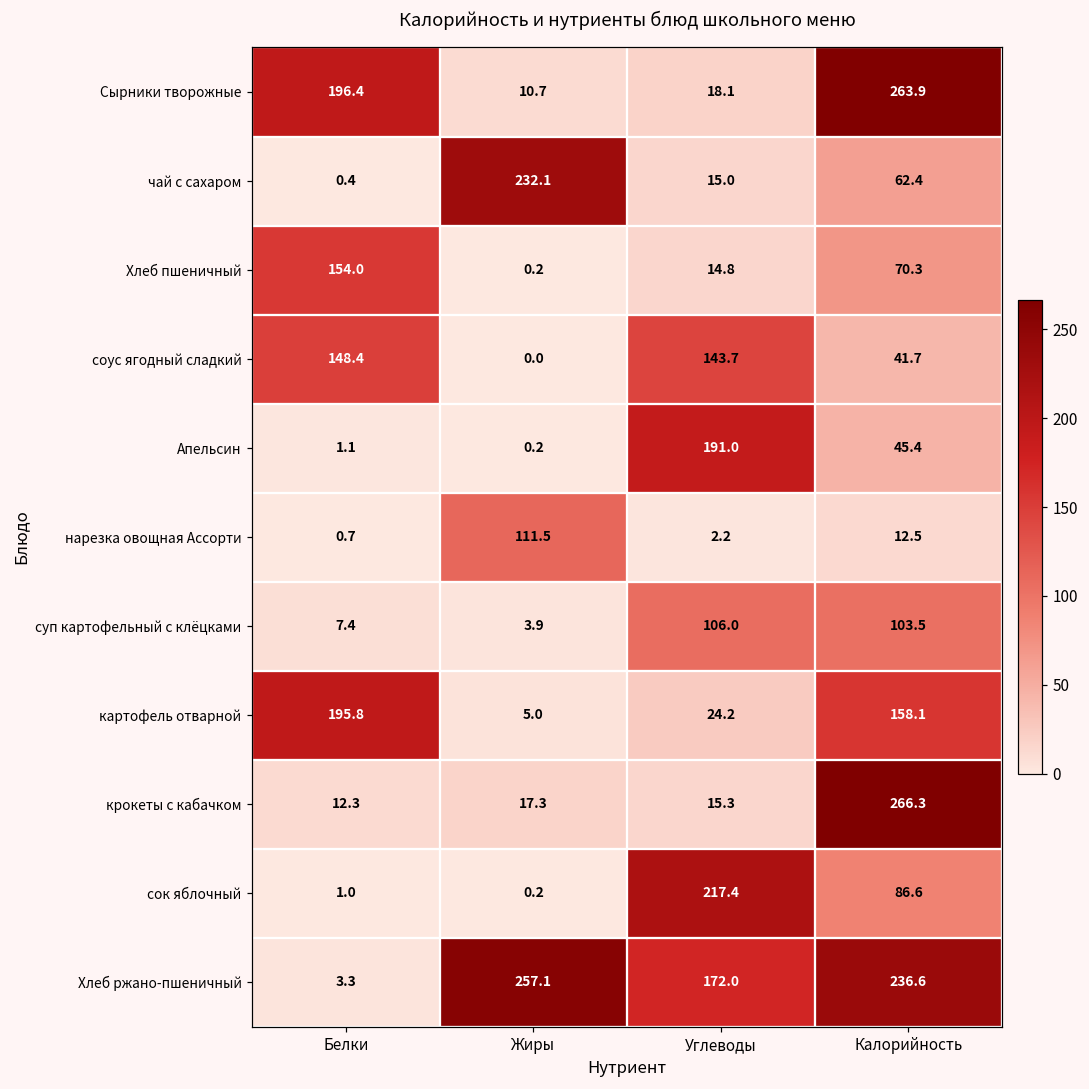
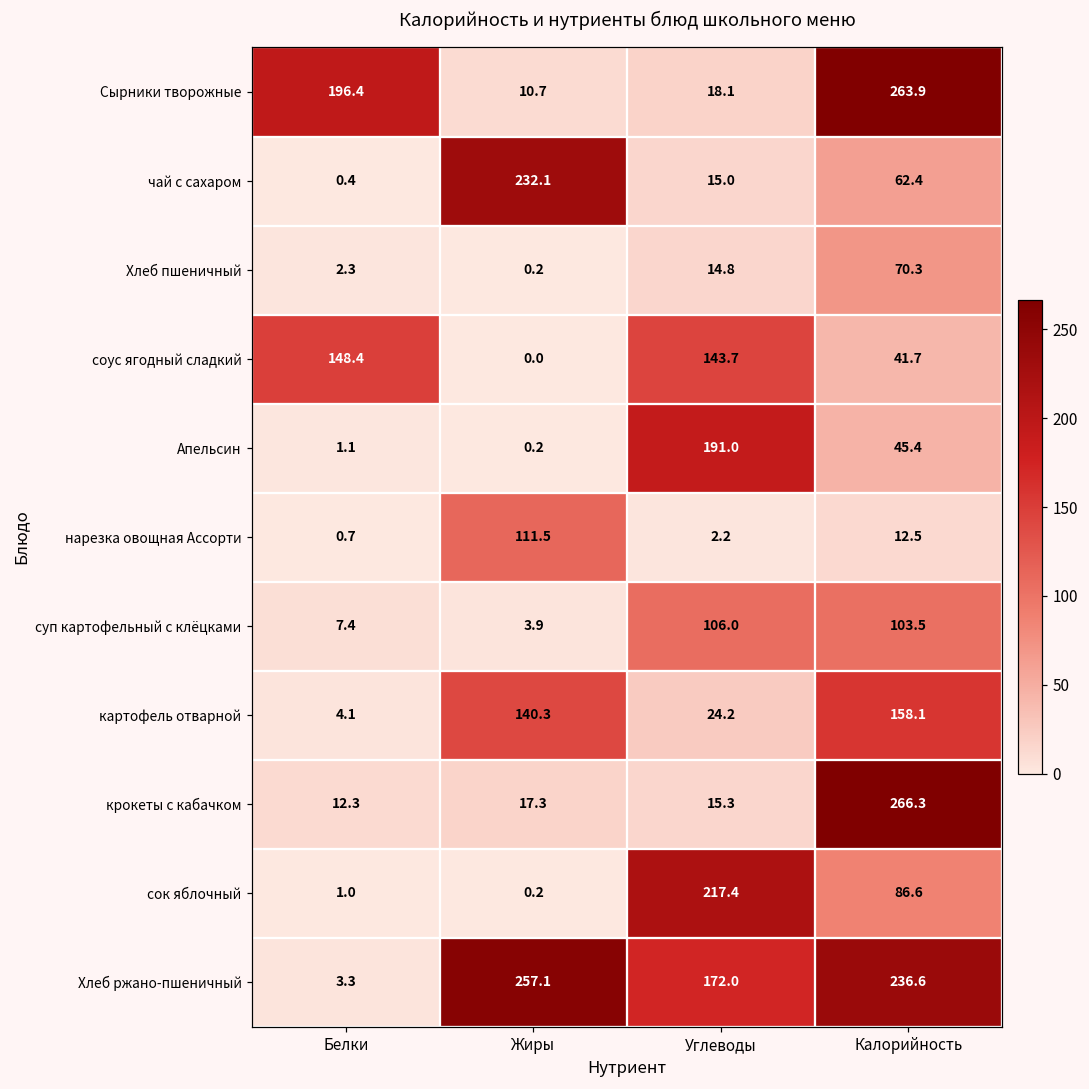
  {
    "Сырники творожные": {
      "Белки": 196.4,
      "Жиры": 10.7,
      "Углеводы": 18.1,
      "Калорийность": 263.9
    },
    "чай с сахаром": {
      "Белки": 0.4,
      "Жиры": 232.1,
      "Углеводы": 15.0,
      "Калорийность": 62.4
    },
    "Хлеб пшеничный": {
-     "Белки": 154.0,
+     "Белки": 2.3,
      "Жиры": 0.2,
      "Углеводы": 14.8,
      "Калорийность": 70.3
    },
    "соус ягодный сладкий": {
      "Белки": 148.4,
      "Жиры": 0.0,
      "Углеводы": 143.7,
      "Калорийность": 41.7
    },
    "Апельсин": {
      "Белки": 1.1,
      "Жиры": 0.2,
      "Углеводы": 191.0,
      "Калорийность": 45.4
    },
    "нарезка овощная Ассорти": {
      "Белки": 0.7,
      "Жиры": 111.5,
      "Углеводы": 2.2,
      "Калорийность": 12.5
    },
    "суп картофельный с клёцками": {
      "Белки": 7.4,
      "Жиры": 3.9,
      "Углеводы": 106.0,
      "Калорийность": 103.5
    },
    "картофель отварной": {
-     "Белки": 195.8,
-     "Жиры": 5.0,
+     "Белки": 4.1,
+     "Жиры": 140.3,
      "Углеводы": 24.2,
      "Калорийность": 158.1
    },
    "крокеты с кабачком": {
      "Белки": 12.3,
      "Жиры": 17.3,
      "Углеводы": 15.3,
      "Калорийность": 266.3
    },
    "сок яблочный": {
      "Белки": 1.0,
      "Жиры": 0.2,
      "Углеводы": 217.4,
      "Калорийность": 86.6
    },
    "Хлеб ржано-пшеничный": {
      "Белки": 3.3,
      "Жиры": 257.1,
      "Углеводы": 172.0,
      "Калорийность": 236.6
    }
  }
